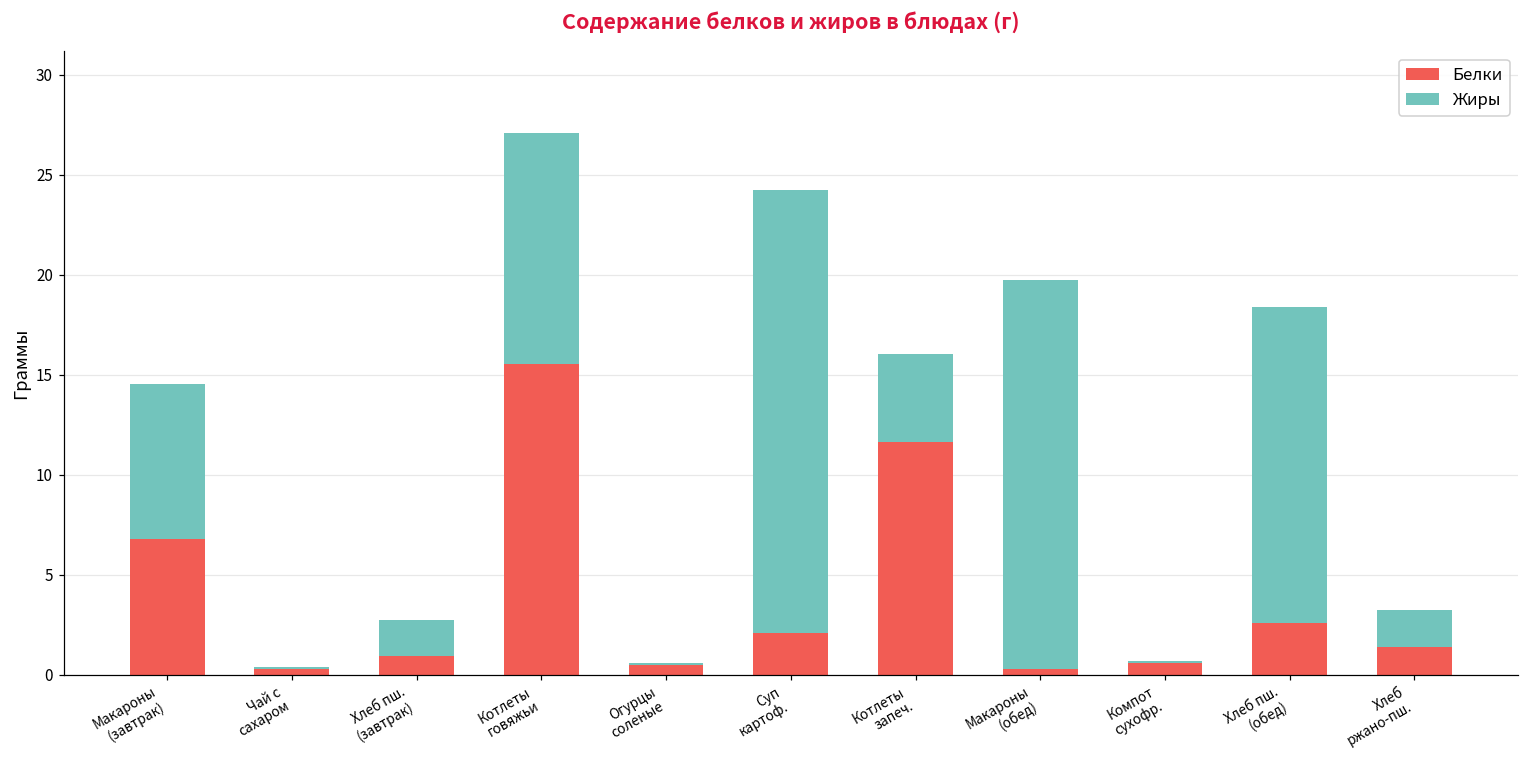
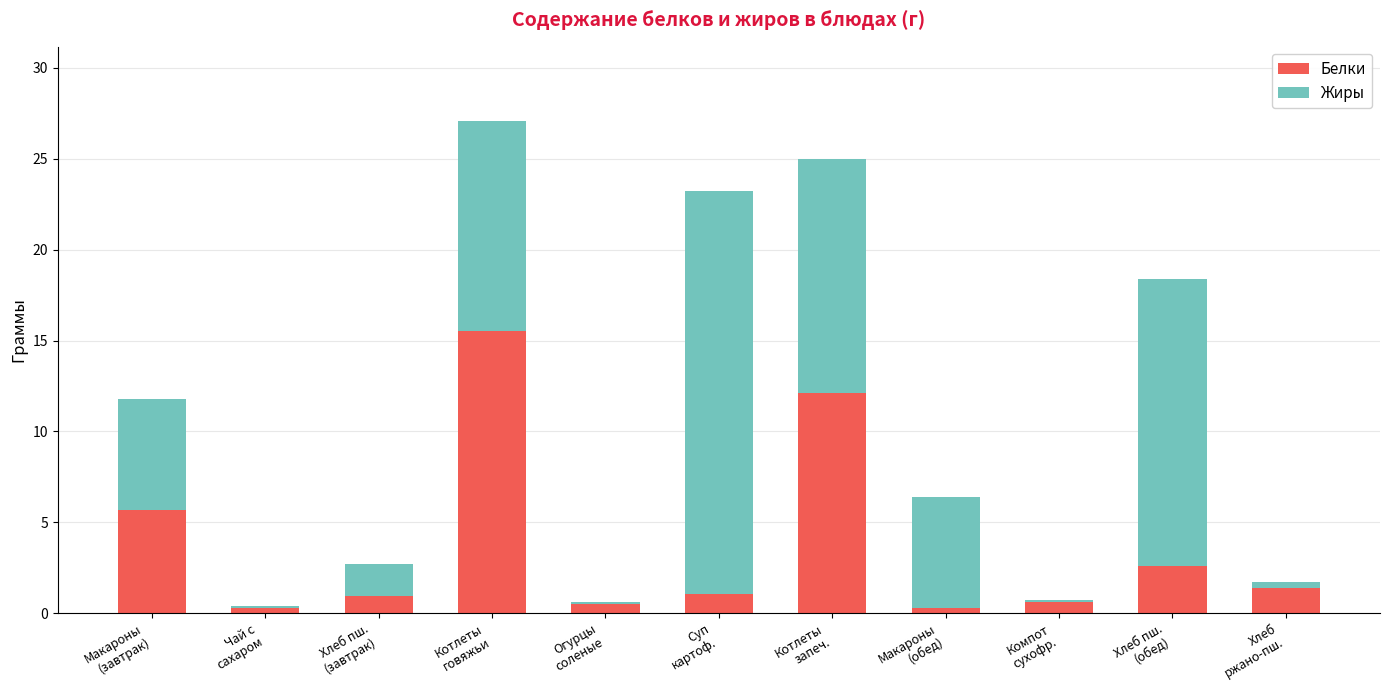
  {
    "Белки": {
-     "Макароны (завтрак)": 6.8,
+     "Макароны (завтрак)": 5.7,
      "Чай с сахаром": 0.3,
      "Хлеб пш. (завтрак)": 0.9,
      "Котлеты говяжьи": 15.6,
      "Огурцы соленые": 0.5,
-     "Суп картоф.": 2.1,
-     "Котлеты запеч.": 11.6,
+     "Суп картоф.": 1.0,
+     "Котлеты запеч.": 12.1,
      "Макароны (обед)": 0.3,
      "Компот сухофр.": 0.6,
      "Хлеб пш. (обед)": 2.6,
      "Хлеб ржано-пш.": 1.4
    },
    "Жиры": {
-     "Макароны (завтрак)": 7.7,
+     "Макароны (завтрак)": 6.1,
      "Хлеб пш. (завтрак)": 1.8,
      "Котлеты говяжьи": 11.6,
      "Суп картоф.": 22.2,
-     "Котлеты запеч.": 4.4,
-     "Макароны (обед)": 19.4,
+     "Котлеты запеч.": 12.9,
+     "Макароны (обед)": 6.1,
      "Хлеб пш. (обед)": 15.8,
-     "Хлеб ржано-пш.": 1.8
+     "Хлеб ржано-пш.": 0.4
    }
  }
